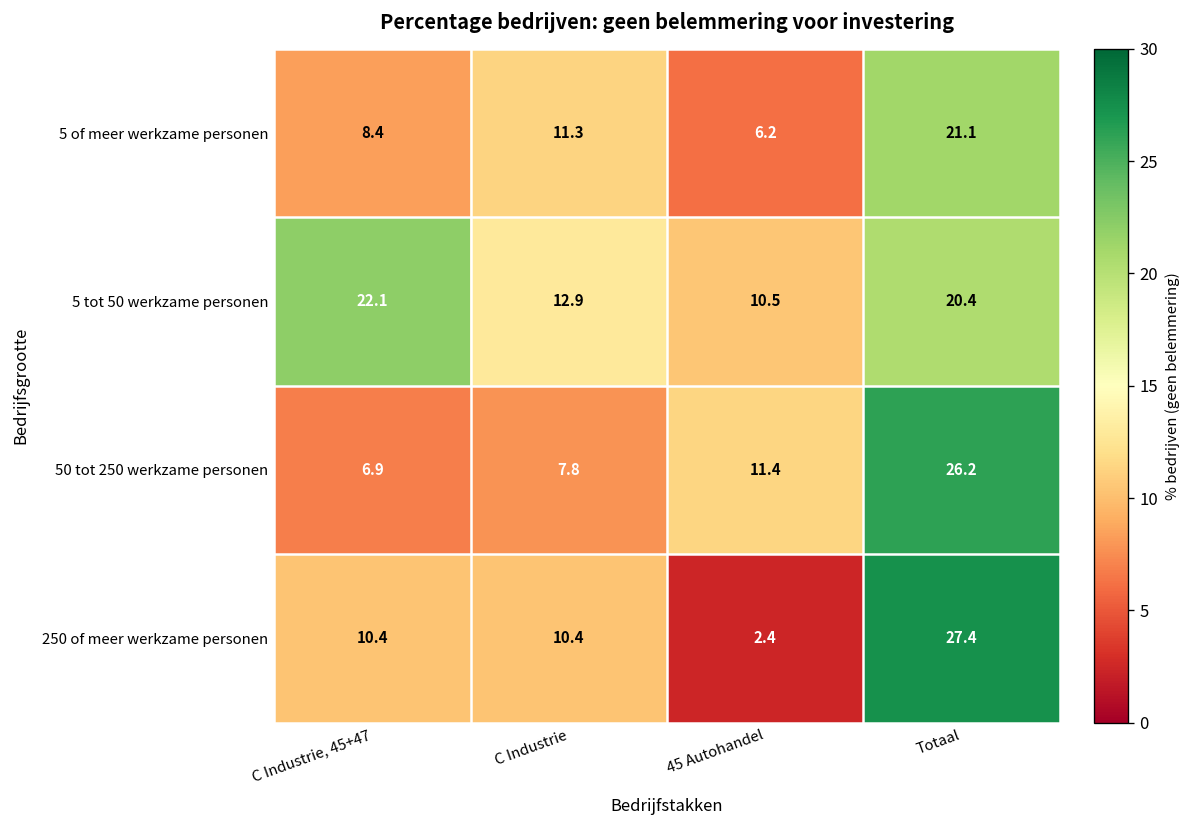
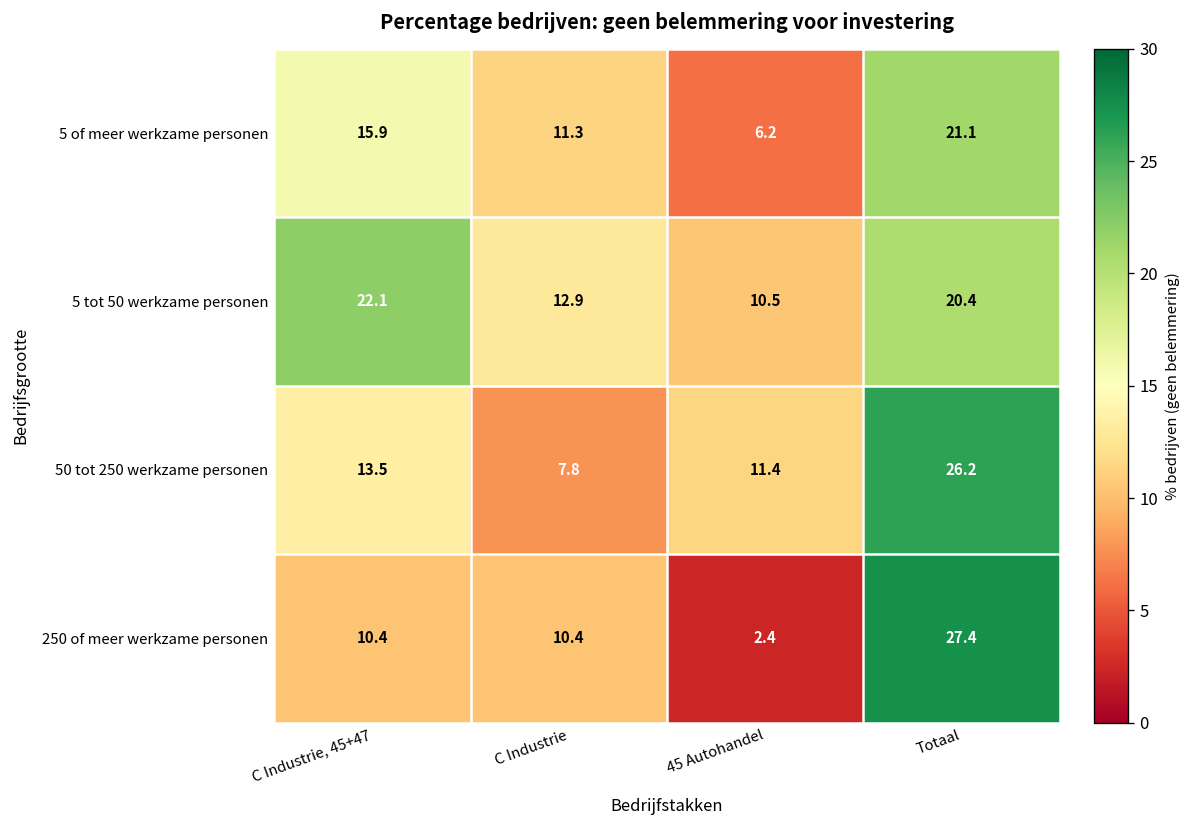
  {
    "5 of meer werkzame personen": {
-     "C Industrie, 45+47": 8.4,
+     "C Industrie, 45+47": 15.9,
      "C Industrie": 11.3,
      "45 Autohandel": 6.2,
      "Totaal": 21.1
    },
    "5 tot 50 werkzame personen": {
      "C Industrie, 45+47": 22.1,
      "C Industrie": 12.9,
      "45 Autohandel": 10.5,
      "Totaal": 20.4
    },
    "50 tot 250 werkzame personen": {
-     "C Industrie, 45+47": 6.9,
+     "C Industrie, 45+47": 13.5,
      "C Industrie": 7.8,
      "45 Autohandel": 11.4,
      "Totaal": 26.2
    },
    "250 of meer werkzame personen": {
      "C Industrie, 45+47": 10.4,
      "C Industrie": 10.4,
      "45 Autohandel": 2.4,
      "Totaal": 27.4
    }
  }
